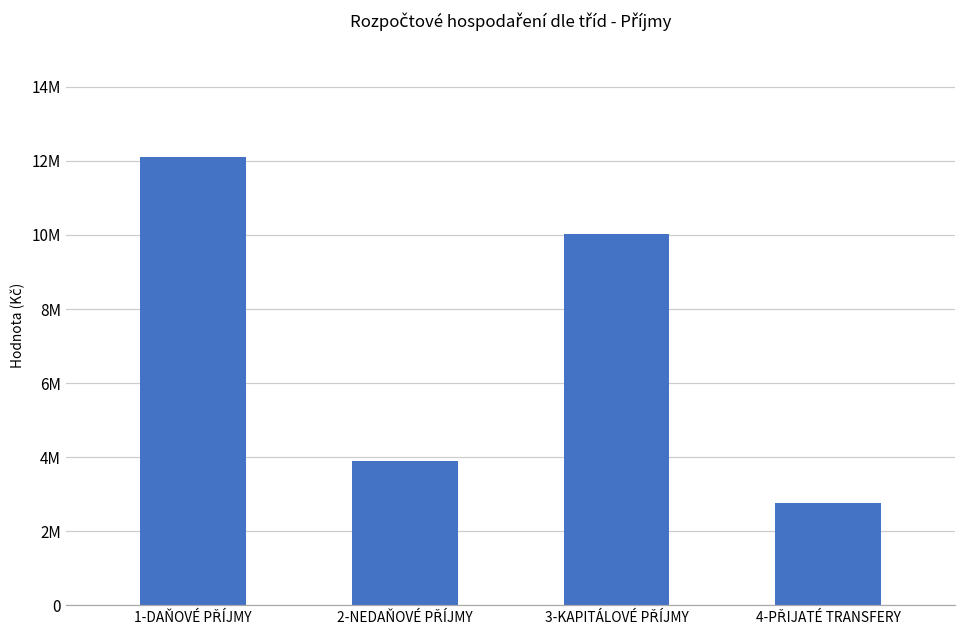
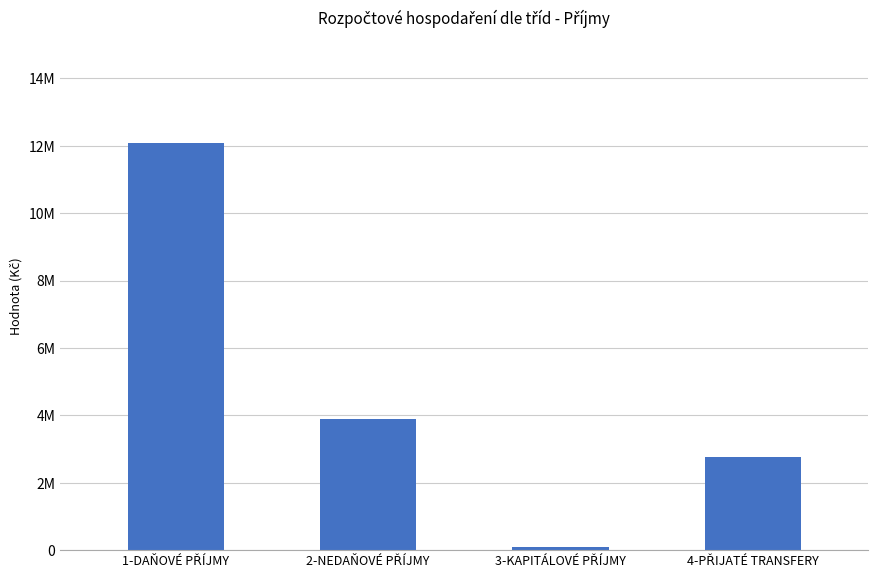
  {
    "1-DAŇOVÉ PŘÍJMY": 12100000,
    "2-NEDAŇOVÉ PŘÍJMY": 3900000,
-   "3-KAPITÁLOVÉ PŘÍJMY": 10000000,
+   "3-KAPITÁLOVÉ PŘÍJMY": 100000,
    "4-PŘIJATÉ TRANSFERY": 2800000
  }
